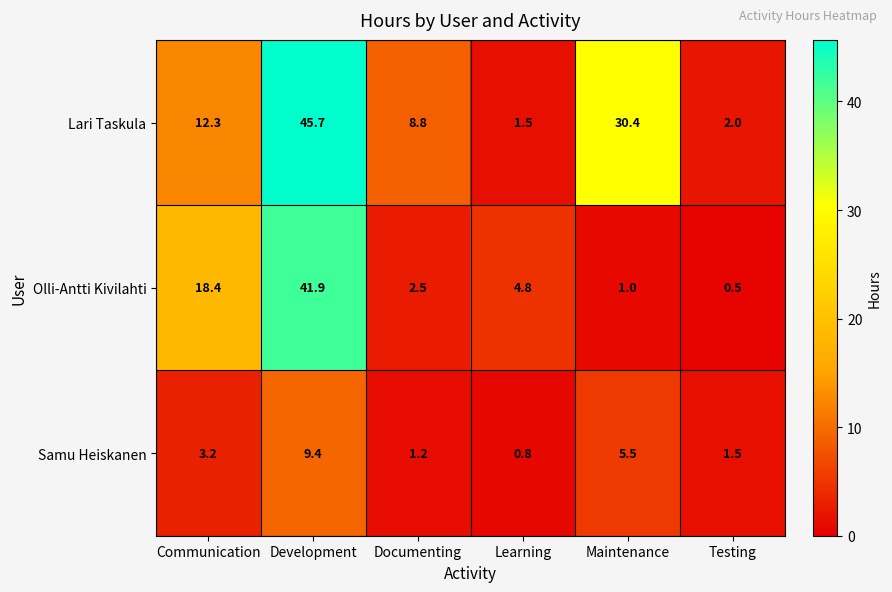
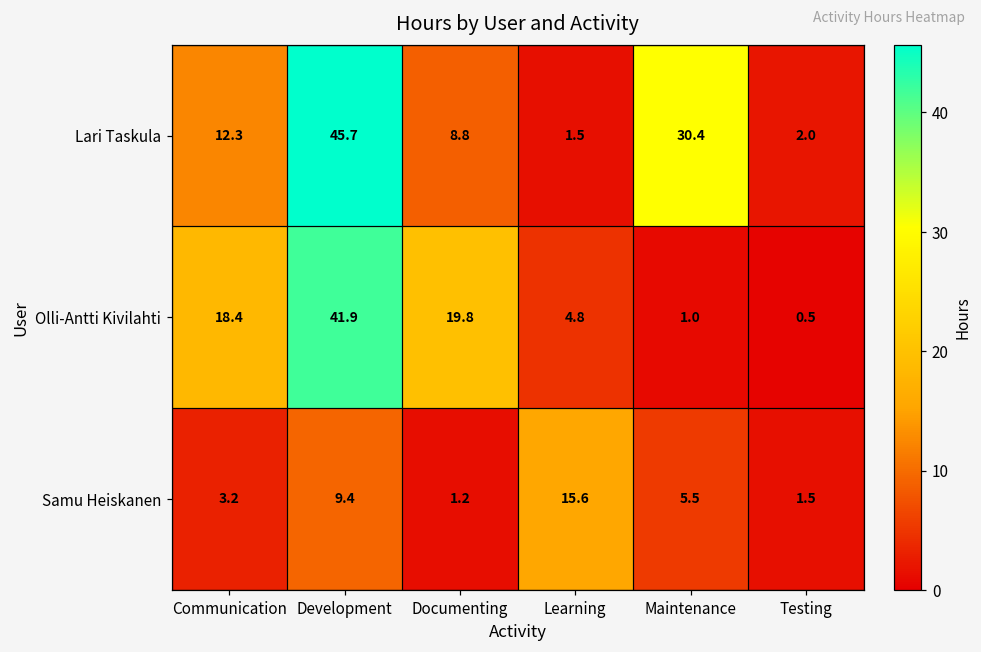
  {
    "Lari Taskula": {
      "Communication": 12.3,
      "Development": 45.7,
      "Documenting": 8.8,
      "Learning": 1.5,
      "Maintenance": 30.4,
      "Testing": 2.0
    },
    "Olli-Antti Kivilahti": {
      "Communication": 18.4,
      "Development": 41.9,
-     "Documenting": 2.5,
+     "Documenting": 19.8,
      "Learning": 4.8,
      "Maintenance": 1.0,
      "Testing": 0.5
    },
    "Samu Heiskanen": {
      "Communication": 3.2,
      "Development": 9.4,
      "Documenting": 1.2,
-     "Learning": 0.8,
+     "Learning": 15.6,
      "Maintenance": 5.5,
      "Testing": 1.5
    }
  }
